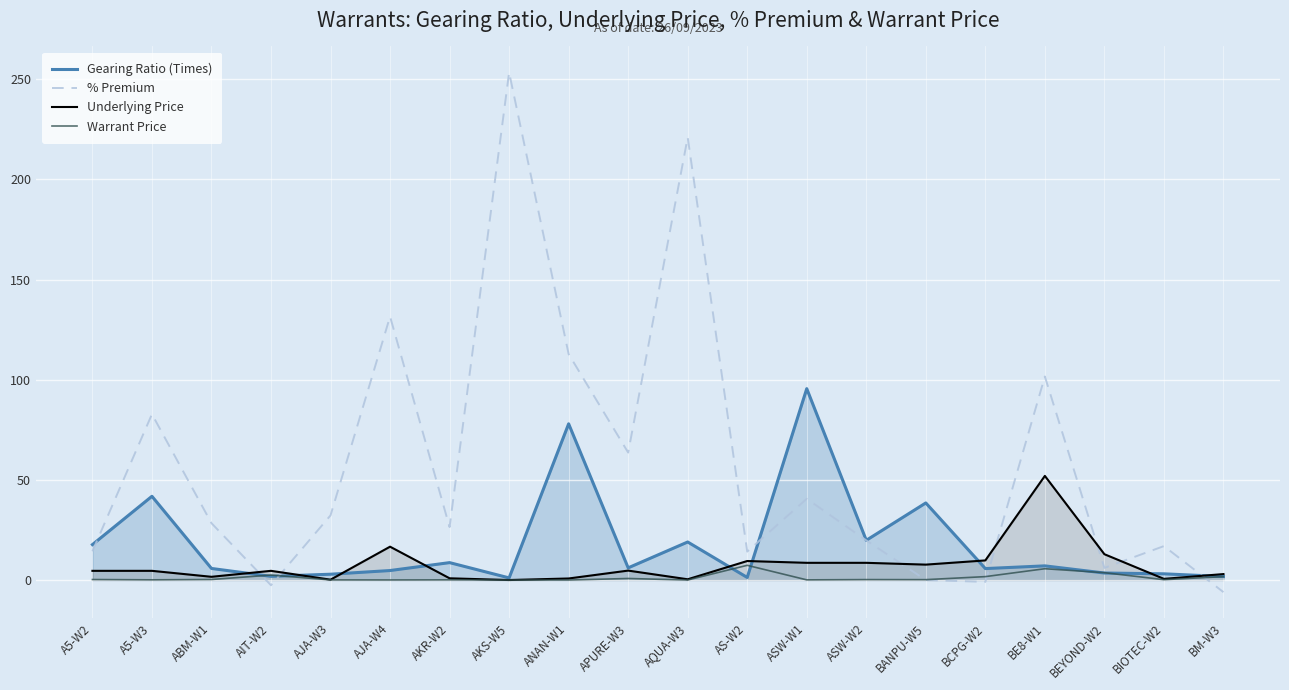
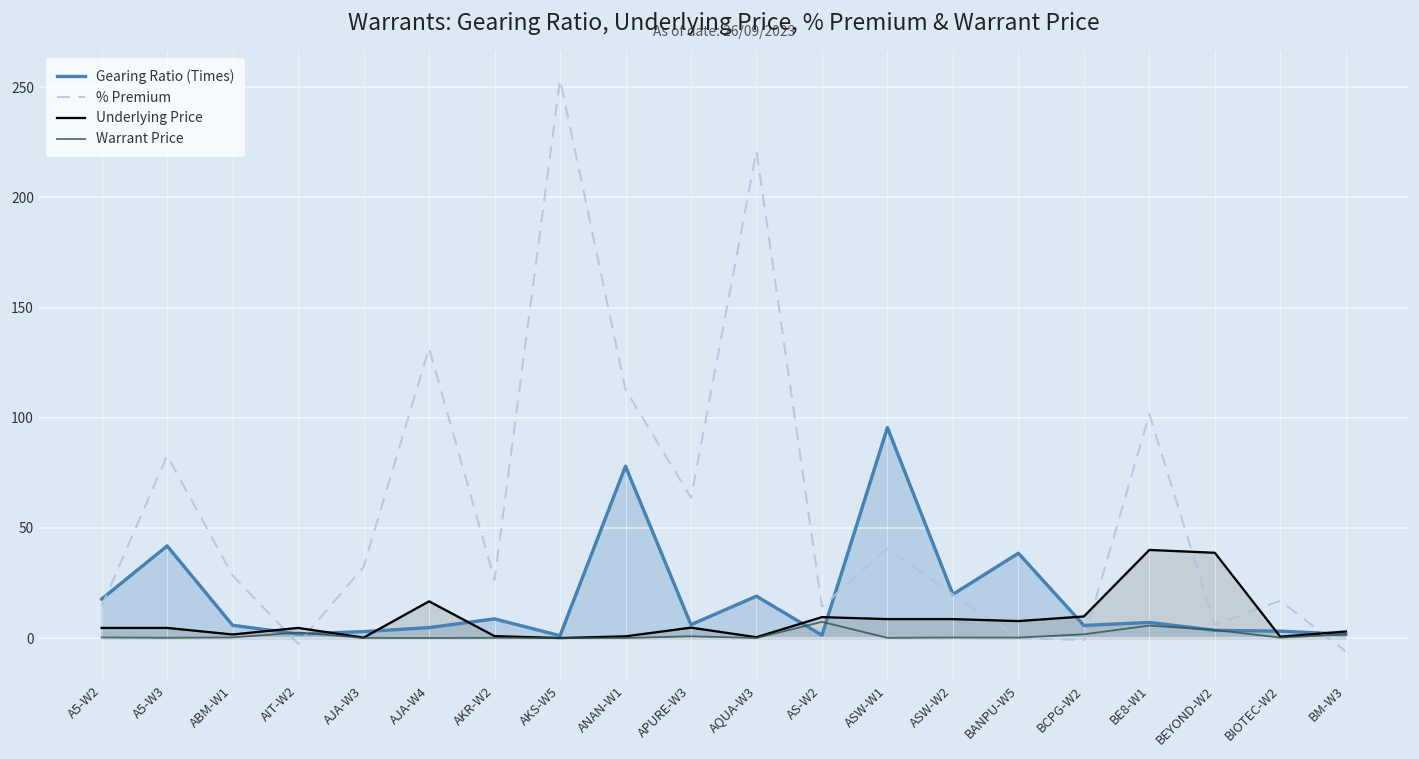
  {
    "Gearing Ratio (Times)": {
      "A5-W2": 18,
      "A5-W3": 42,
      "ABM-W1": 6,
      "AJA-W3": 3,
      "AJA-W4": 5,
      "AKR-W2": 9,
      "ANAN-W1": 78,
      "APURE-W3": 6,
      "AQUA-W3": 19,
      "AS-W2": 1,
      "ASW-W1": 96,
      "BANPU-W5": 39,
      "BCPG-W2": 6,
      "BE8-W1": 7,
      "BIOTEC-W2": 3
    },
    "% Premium": {
      "A5-W2": 14,
      "A5-W3": 83,
      "ABM-W1": 28,
      "AIT-W2": -3,
      "AJA-W3": 32,
      "AJA-W4": 132,
      "AKR-W2": 26,
      "AKS-W5": 253,
      "ANAN-W1": 113,
      "APURE-W3": 64,
      "AQUA-W3": 221,
      "AS-W2": 14,
      "ASW-W1": 41,
      "BCPG-W2": -1,
      "BE8-W1": 102,
      "BEYOND-W2": 6,
      "BIOTEC-W2": 17,
      "BM-W3": -6
    },
    "Underlying Price": {
      "A5-W2": 5,
      "A5-W3": 5,
      "ABM-W1": 2,
      "AIT-W2": 5,
      "AJA-W4": 17,
      "APURE-W3": 5,
      "AS-W2": 10,
      "ASW-W1": 9,
      "ASW-W2": 9,
      "BANPU-W5": 8,
      "BCPG-W2": 10,
-     "BE8-W1": 52,
-     "BEYOND-W2": 13
+     "BE8-W1": 40,
+     "BEYOND-W2": 39
    },
    "Warrant Price": {
      "A5-W2": 0,
      "A5-W3": 0,
      "ABM-W1": 0,
      "AJA-W4": 0,
      "APURE-W3": 1,
      "AS-W2": 7,
      "ASW-W1": 0,
      "ASW-W2": 0,
      "BCPG-W2": 2,
      "BE8-W1": 6
    }
  }
